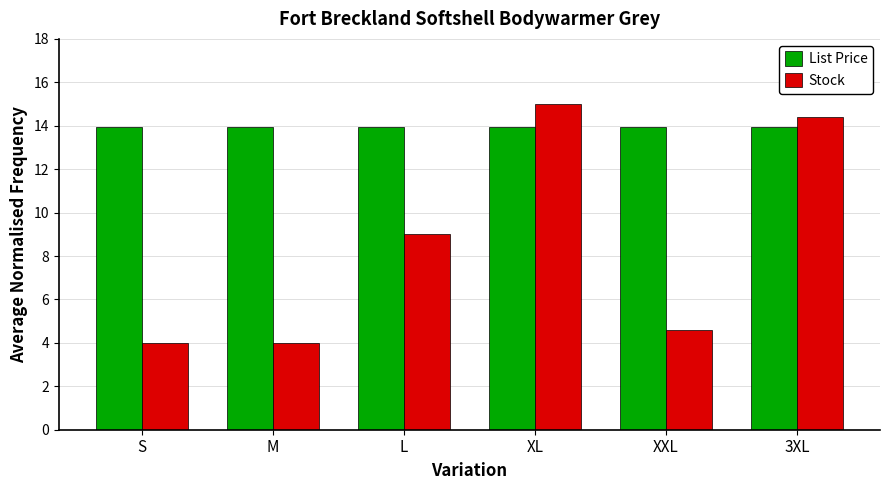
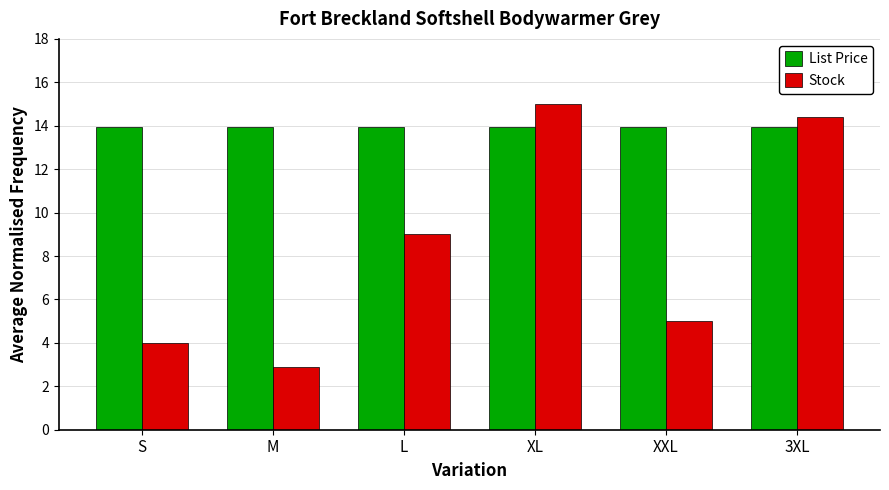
  {
    "List Price": {
      "S": 14.0,
      "M": 14.0,
      "L": 14.0,
      "XL": 14.0,
      "XXL": 14.0,
      "3XL": 14.0
    },
    "Stock": {
      "S": 4.0,
-     "M": 4.0,
+     "M": 2.9,
      "L": 9.0,
      "XL": 15.0,
-     "XXL": 4.6,
+     "XXL": 5.0,
      "3XL": 14.4
    }
  }
